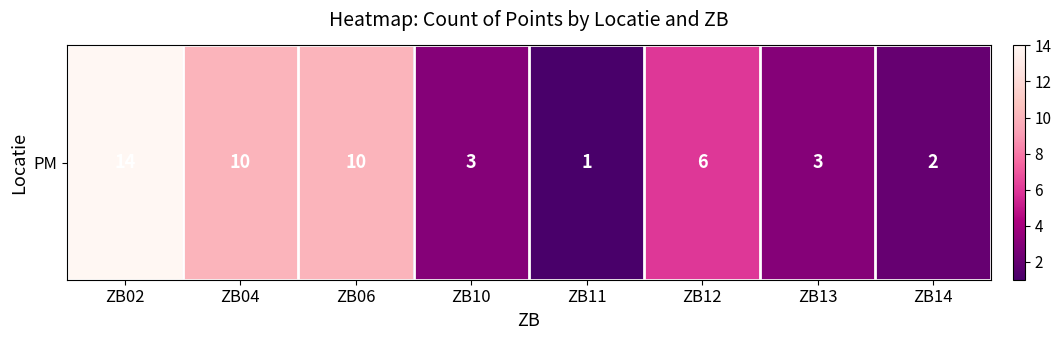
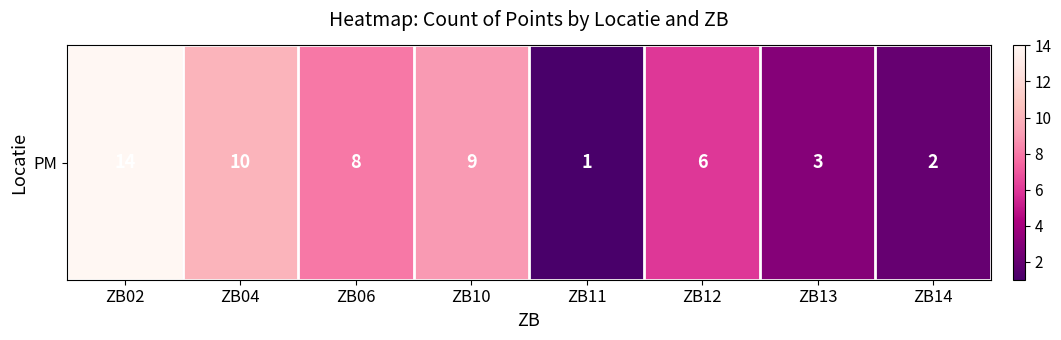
  {
    "PM": {
      "ZB04": 10,
-     "ZB06": 10,
-     "ZB10": 3,
+     "ZB06": 8,
+     "ZB10": 9,
      "ZB11": 1,
      "ZB12": 6,
      "ZB13": 3,
      "ZB14": 2
    }
  }
